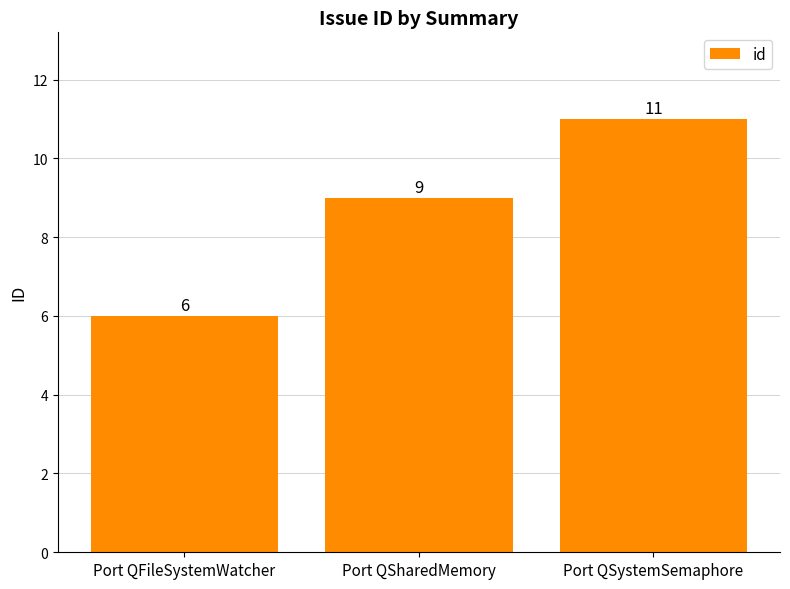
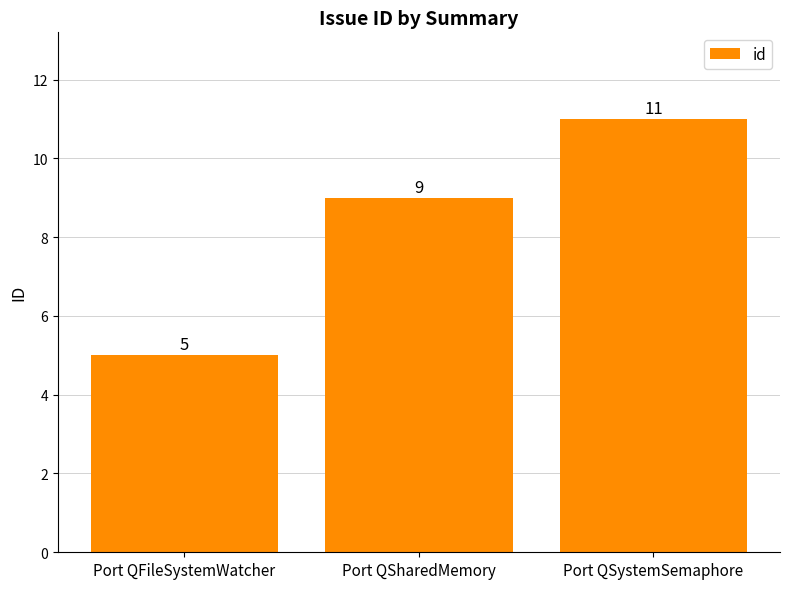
  {
-   "Port QFileSystemWatcher": 6,
+   "Port QFileSystemWatcher": 5,
    "Port QSharedMemory": 9,
    "Port QSystemSemaphore": 11
  }
